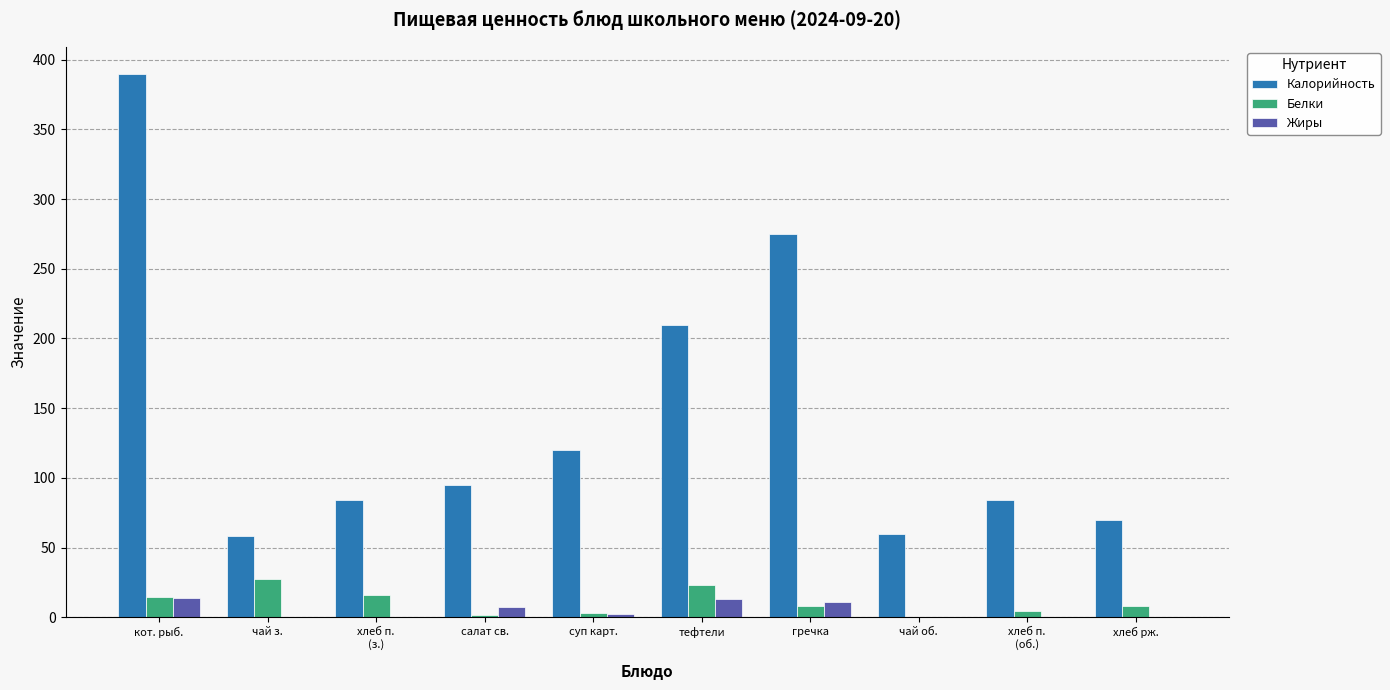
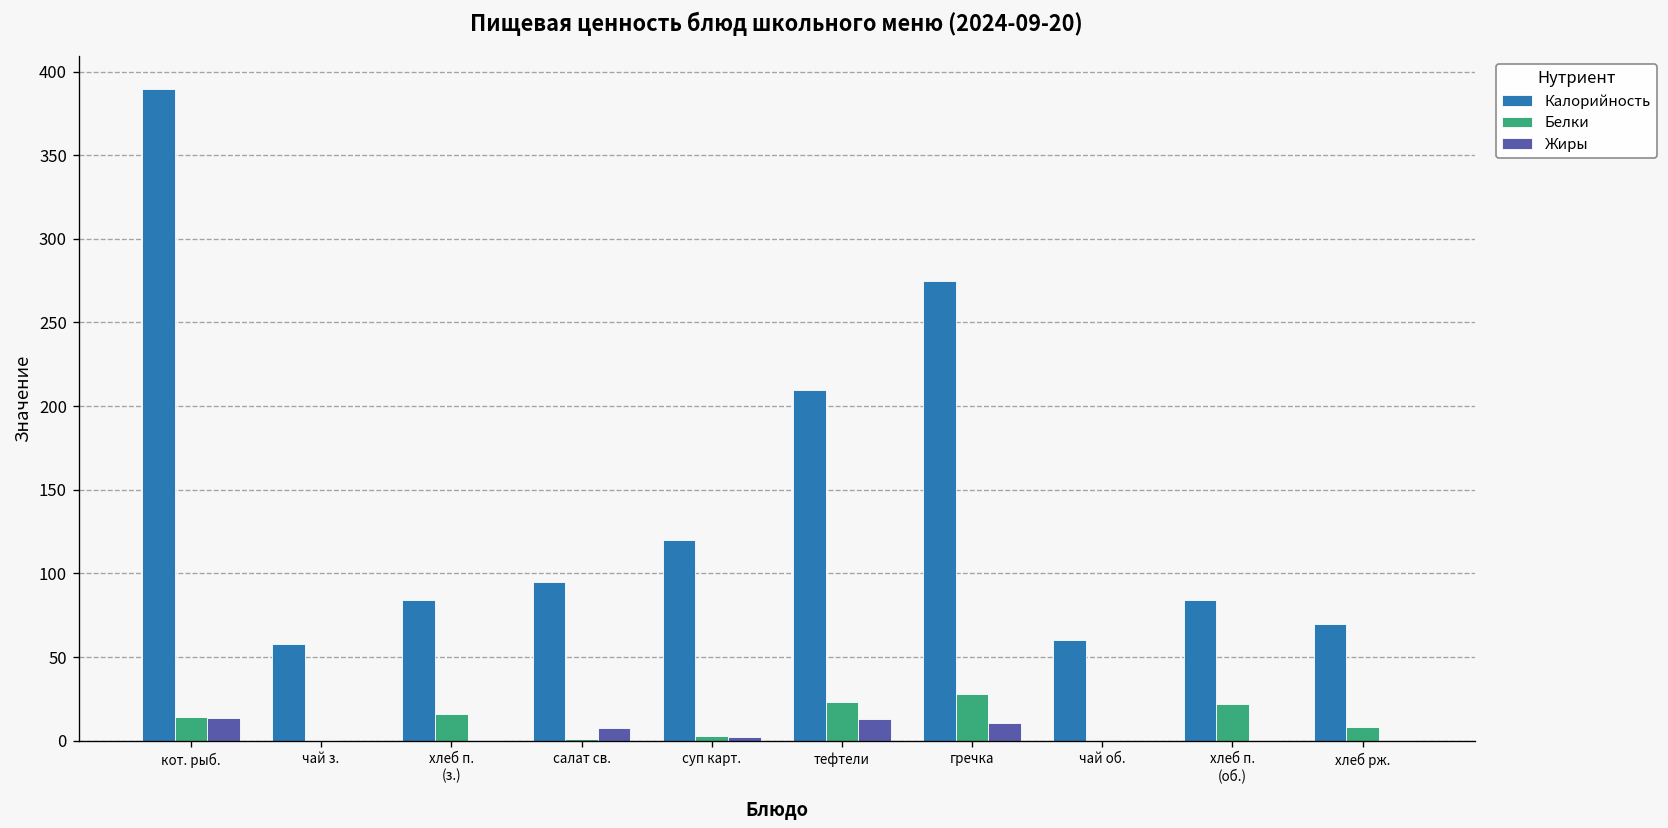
  {
    "Белки": {
      "кот. рыб.": 14,
-     "чай з.": 27,
+     "чай з.": 0,
      "хлеб п. (з.)": 16,
      "суп карт.": 3,
      "тефтели": 23,
-     "гречка": 8,
-     "хлеб п. (об.)": 4,
+     "гречка": 28,
+     "хлеб п. (об.)": 22,
      "хлеб рж.": 8
    }
  }
